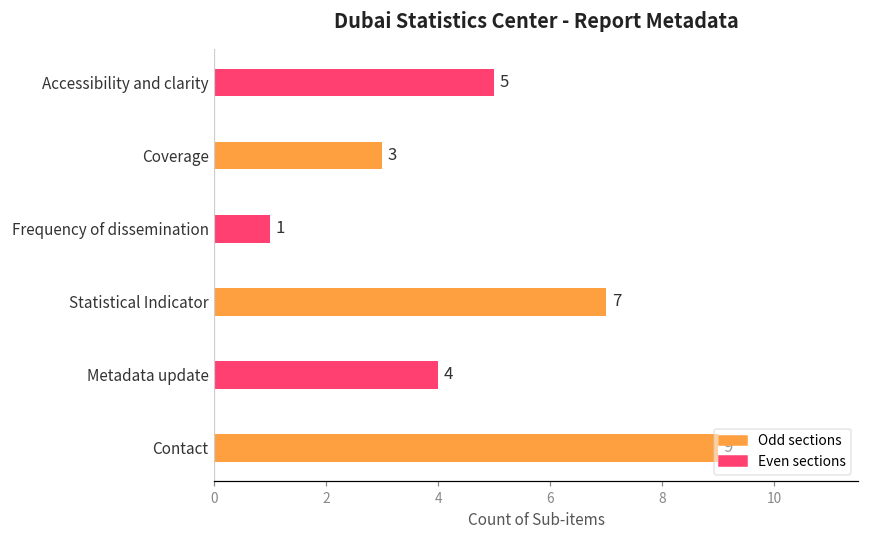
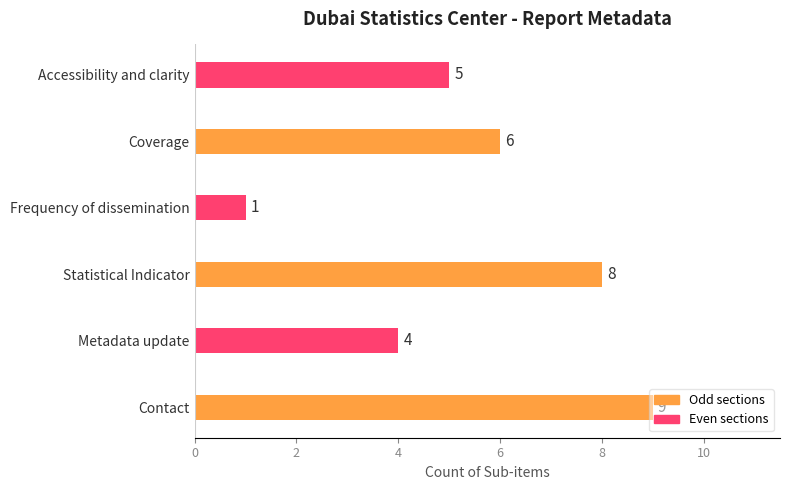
  {
    "Accessibility and clarity": 5,
-   "Coverage": 3,
+   "Coverage": 6,
    "Frequency of dissemination": 1,
-   "Statistical Indicator": 7,
+   "Statistical Indicator": 8,
    "Metadata update": 4
  }
